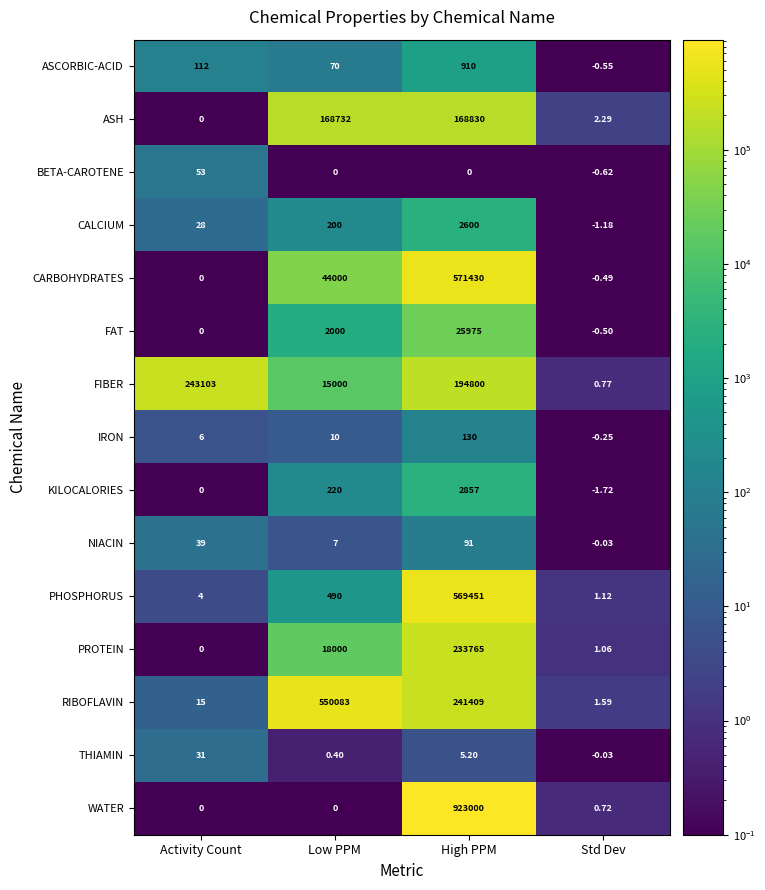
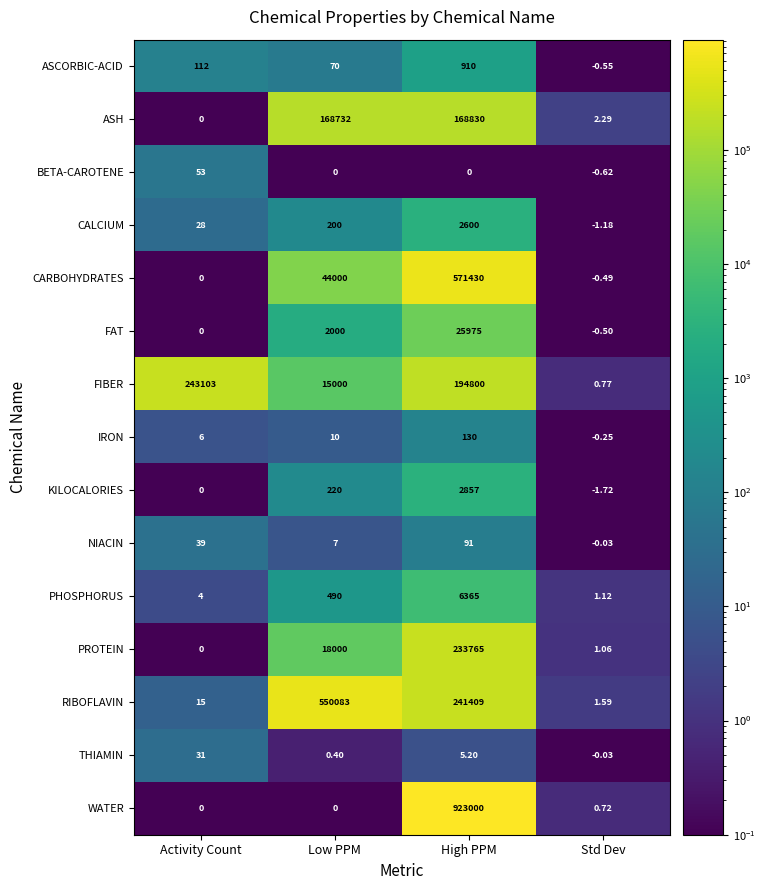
  {
    "ASCORBIC-ACID": {
      "Activity Count": 112,
      "Low PPM": 70,
      "High PPM": 910,
      "Std Dev": -0.55
    },
    "ASH": {
      "Activity Count": 0,
      "Low PPM": 168732,
      "High PPM": 168830,
      "Std Dev": 2.29
    },
    "BETA-CAROTENE": {
      "Activity Count": 53,
      "Low PPM": 0,
      "High PPM": 0,
      "Std Dev": -0.62
    },
    "CALCIUM": {
      "Activity Count": 28,
      "Low PPM": 200,
      "High PPM": 2600,
      "Std Dev": -1.18
    },
    "CARBOHYDRATES": {
      "Activity Count": 0,
      "Low PPM": 44000,
      "High PPM": 571430,
      "Std Dev": -0.49
    },
    "FAT": {
      "Activity Count": 0,
      "Low PPM": 2000,
      "High PPM": 25975,
      "Std Dev": -0.50
    },
    "FIBER": {
      "Activity Count": 243103,
      "Low PPM": 15000,
      "High PPM": 194800,
      "Std Dev": 0.77
    },
    "IRON": {
      "Activity Count": 6,
      "Low PPM": 10,
      "High PPM": 130,
      "Std Dev": -0.25
    },
    "KILOCALORIES": {
      "Activity Count": 0,
      "Low PPM": 220,
      "High PPM": 2857,
      "Std Dev": -1.72
    },
    "NIACIN": {
      "Activity Count": 39,
      "Low PPM": 7,
      "High PPM": 91,
      "Std Dev": -0.03
    },
    "PHOSPHORUS": {
      "Activity Count": 4,
      "Low PPM": 490,
-     "High PPM": 569451,
+     "High PPM": 6365,
      "Std Dev": 1.12
    },
    "PROTEIN": {
      "Activity Count": 0,
      "Low PPM": 18000,
      "High PPM": 233765,
      "Std Dev": 1.06
    },
    "RIBOFLAVIN": {
      "Activity Count": 15,
      "Low PPM": 550083,
      "High PPM": 241409,
      "Std Dev": 1.59
    },
    "THIAMIN": {
      "Activity Count": 31,
      "Low PPM": 0.40,
      "High PPM": 5.20,
      "Std Dev": -0.03
    },
    "WATER": {
      "Activity Count": 0,
      "Low PPM": 0,
      "High PPM": 923000,
      "Std Dev": 0.72
    }
  }
